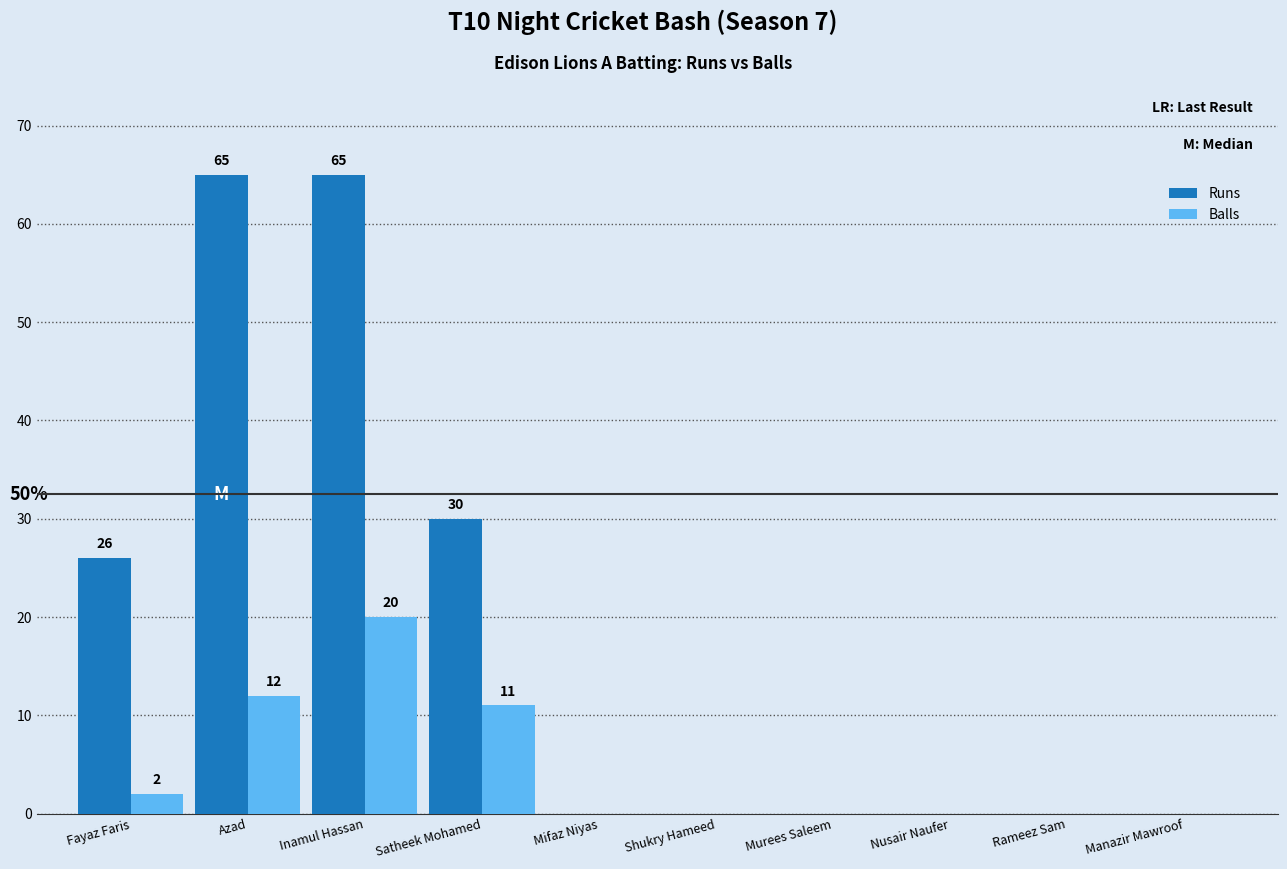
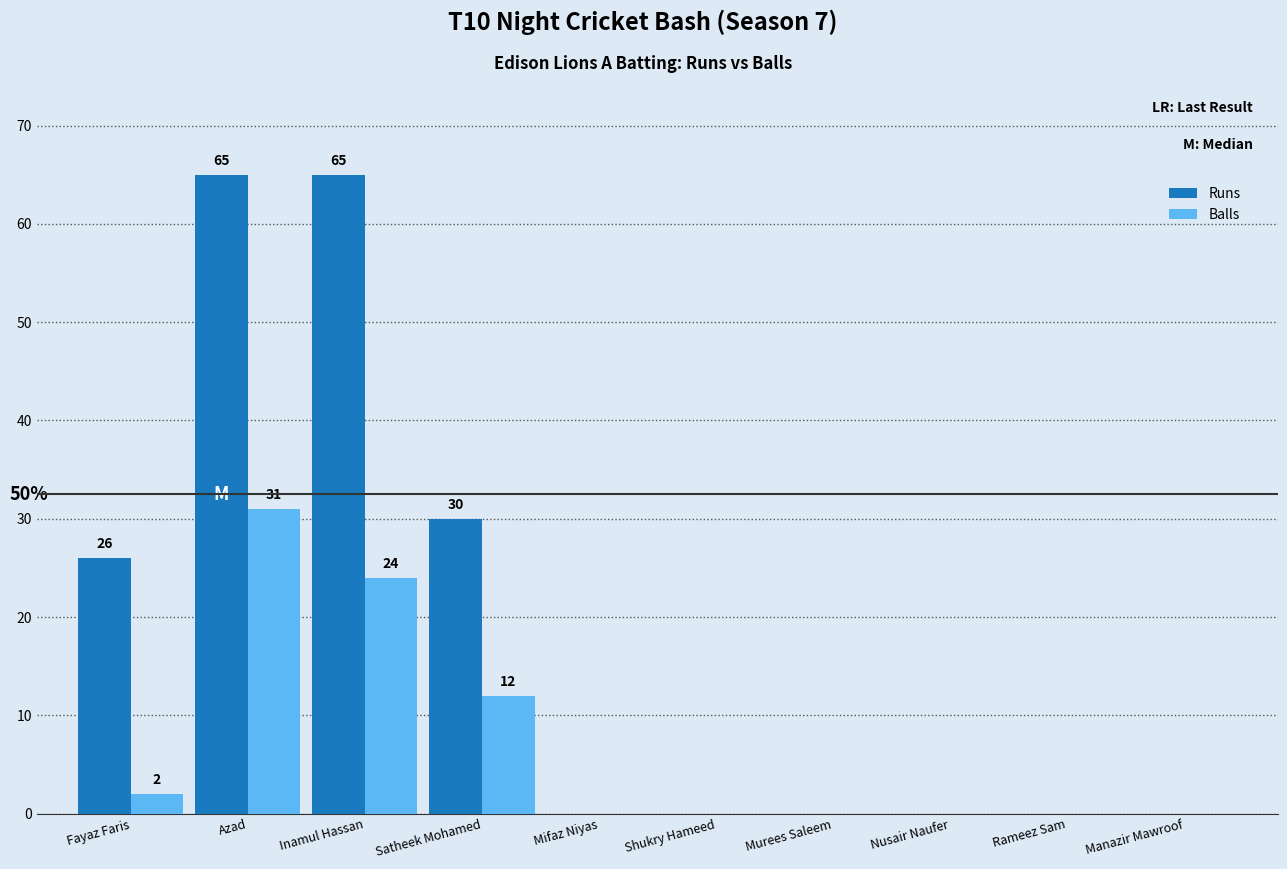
  {
    "Runs": {
      "Fayaz Faris": 26,
      "Azad": 65,
      "Inamul Hassan": 65,
      "Satheek Mohamed": 30
    },
    "Balls": {
      "Fayaz Faris": 2,
-     "Azad": 12,
-     "Inamul Hassan": 20,
-     "Satheek Mohamed": 11
+     "Azad": 31,
+     "Inamul Hassan": 24,
+     "Satheek Mohamed": 12
    }
  }
